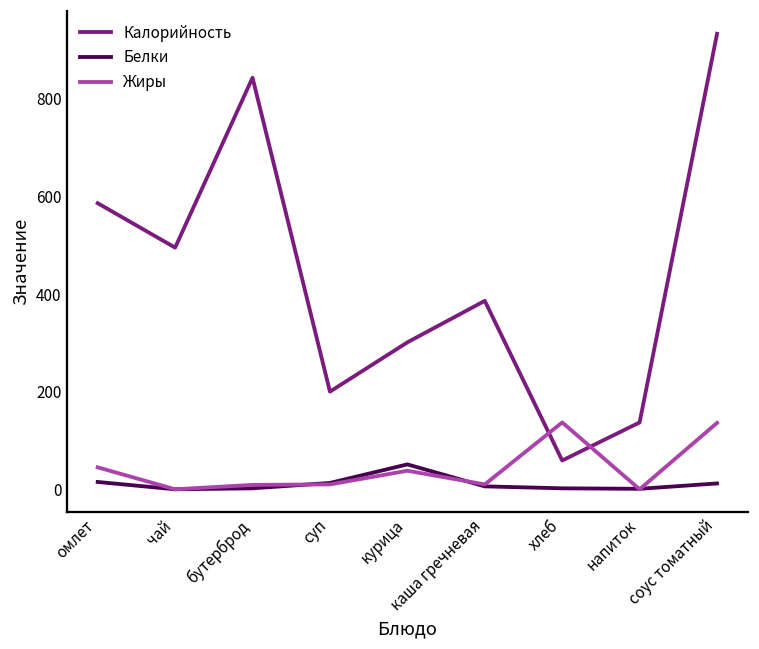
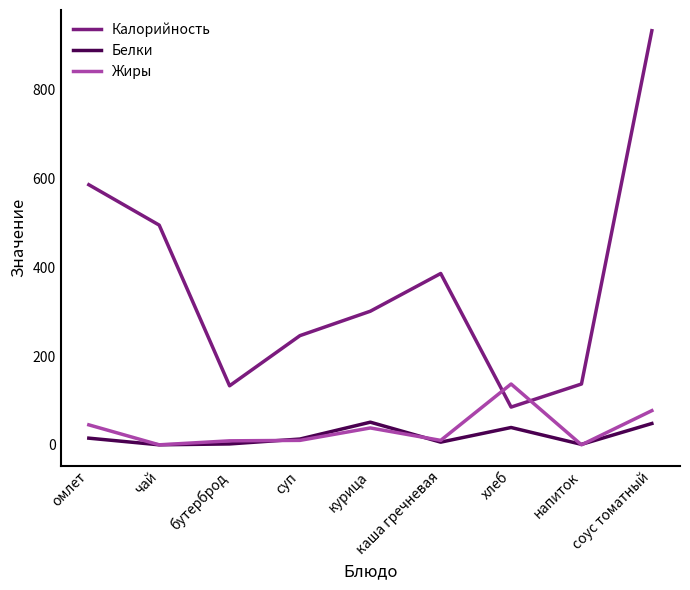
  {
    "Калорийность": {
      "омлет": 590,
      "чай": 500,
-     "бутерброд": 840,
-     "суп": 200,
+     "бутерброд": 130,
+     "суп": 250,
      "курица": 300,
      "каша гречневая": 390,
-     "хлеб": 60,
+     "хлеб": 90,
      "напиток": 140,
      "соус томатный": 930
    },
    "Белки": {
      "омлет": 20,
      "бутерброд": 0,
      "курица": 50,
-     "хлеб": 0,
-     "соус томатный": 10
+     "хлеб": 40,
+     "соус томатный": 50
    },
    "Жиры": {
      "омлет": 50,
      "бутерброд": 10,
      "курица": 40,
      "хлеб": 140,
-     "соус томатный": 140
+     "соус томатный": 80
    }
  }
